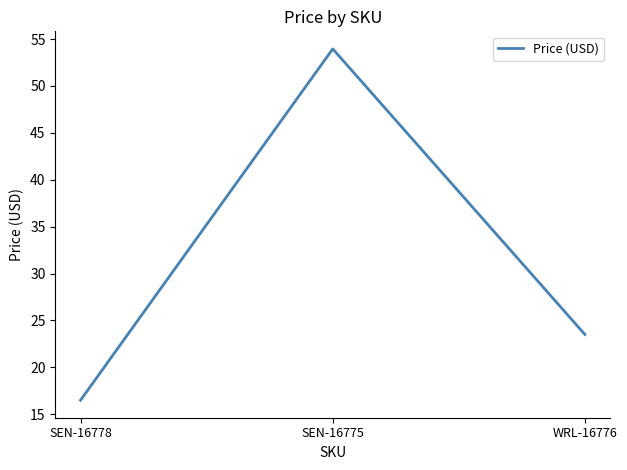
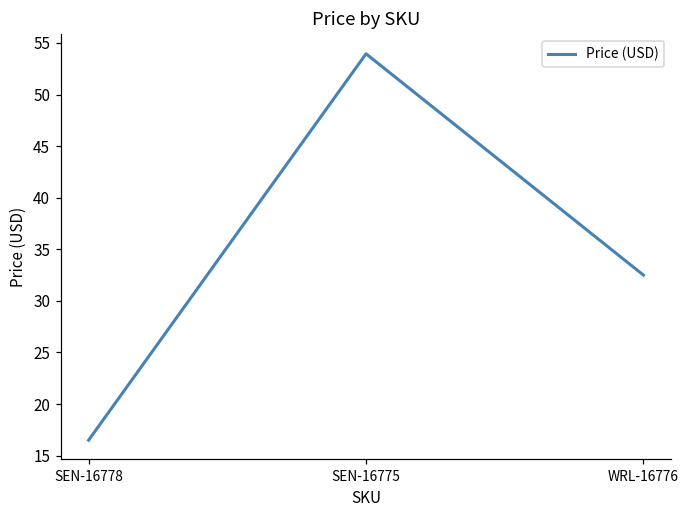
  {
    "SEN-16778": 17,
    "SEN-16775": 54,
-   "WRL-16776": 24
+   "WRL-16776": 33
  }
